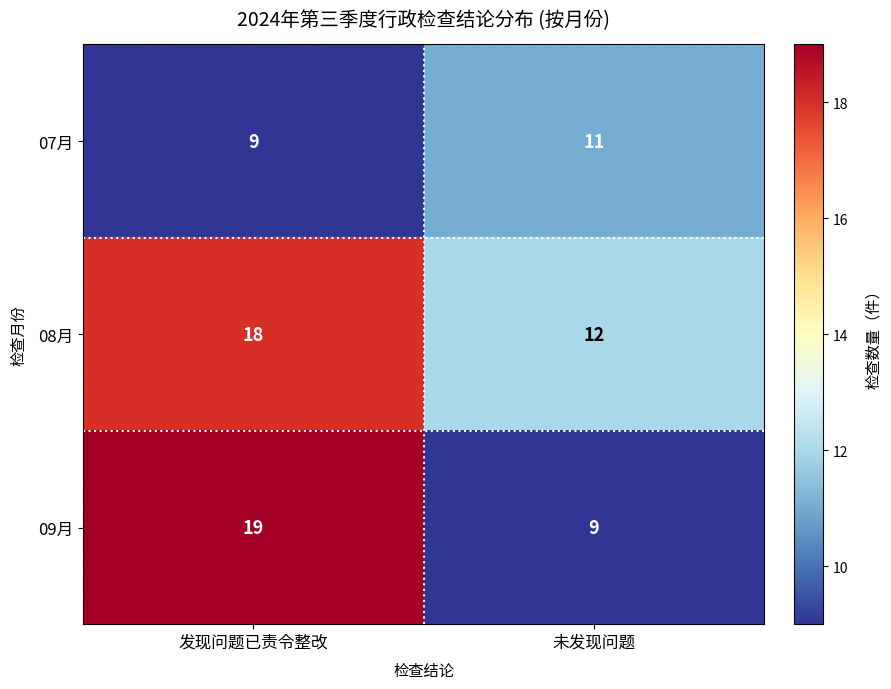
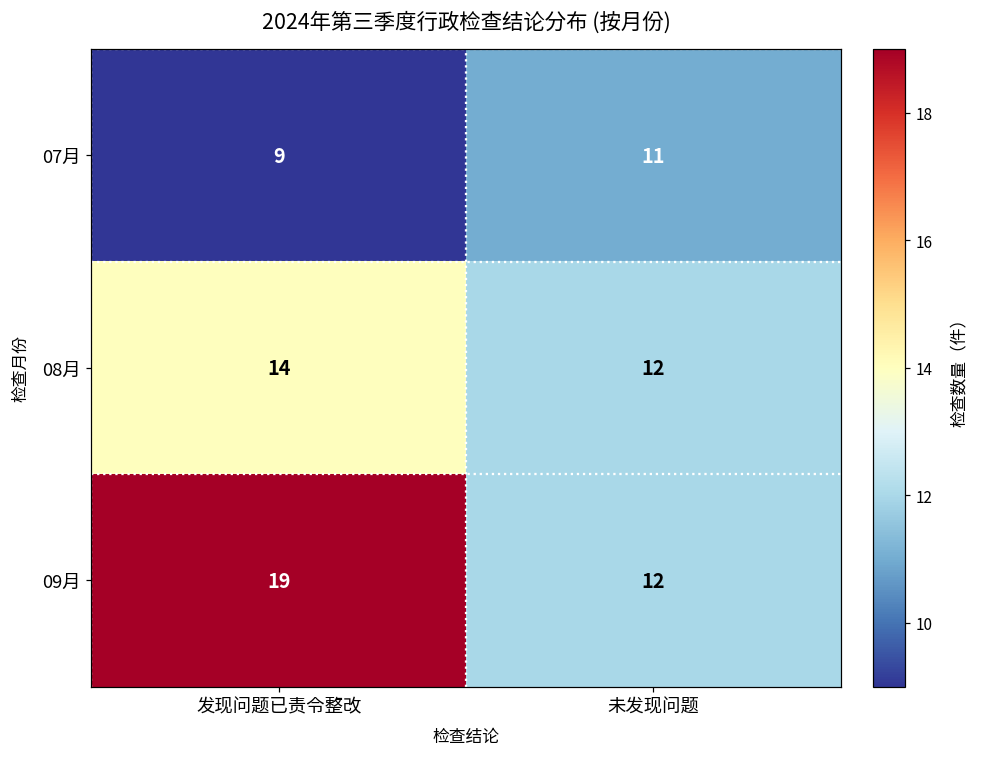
  {
    "07月": {
      "发现问题已责令整改": 9,
      "未发现问题": 11
    },
    "08月": {
-     "发现问题已责令整改": 18,
+     "发现问题已责令整改": 14,
      "未发现问题": 12
    },
    "09月": {
      "发现问题已责令整改": 19,
-     "未发现问题": 9
+     "未发现问题": 12
    }
  }
